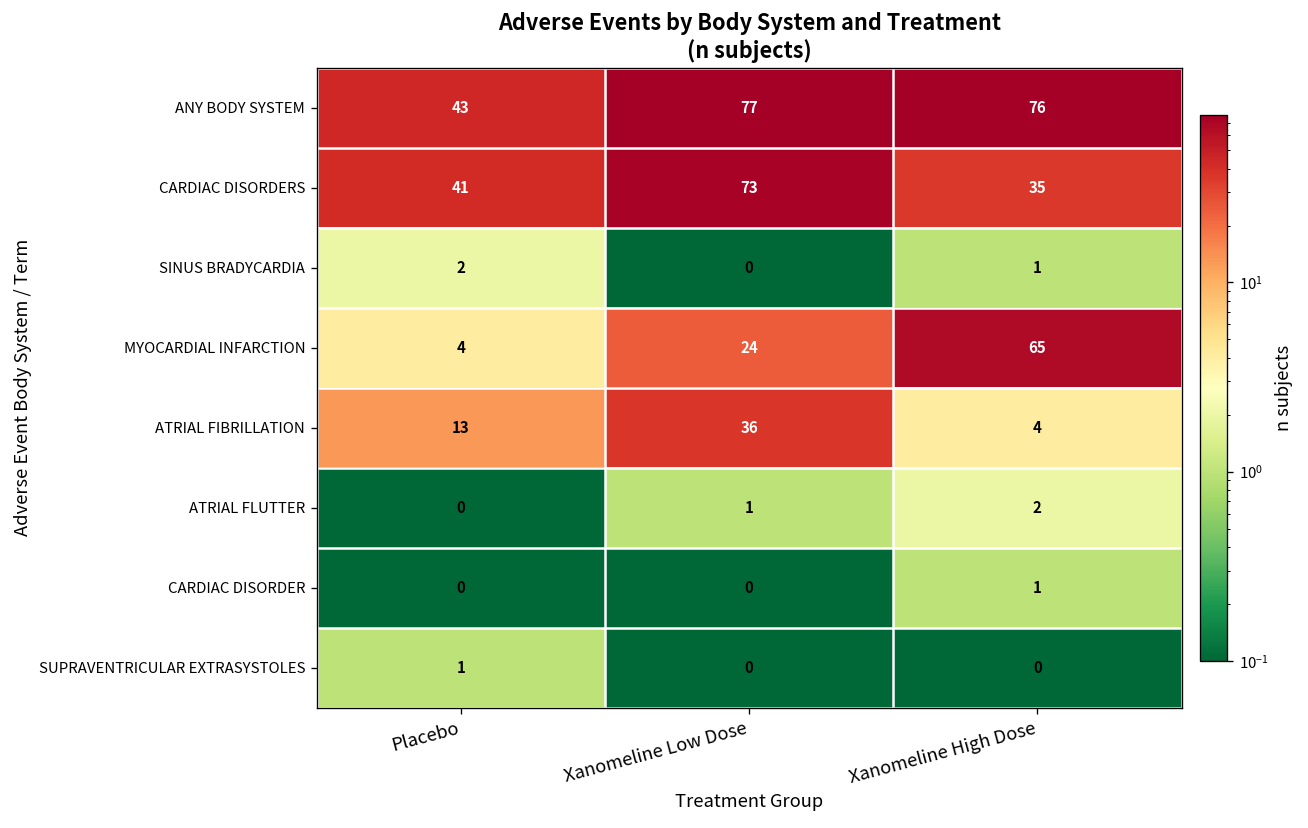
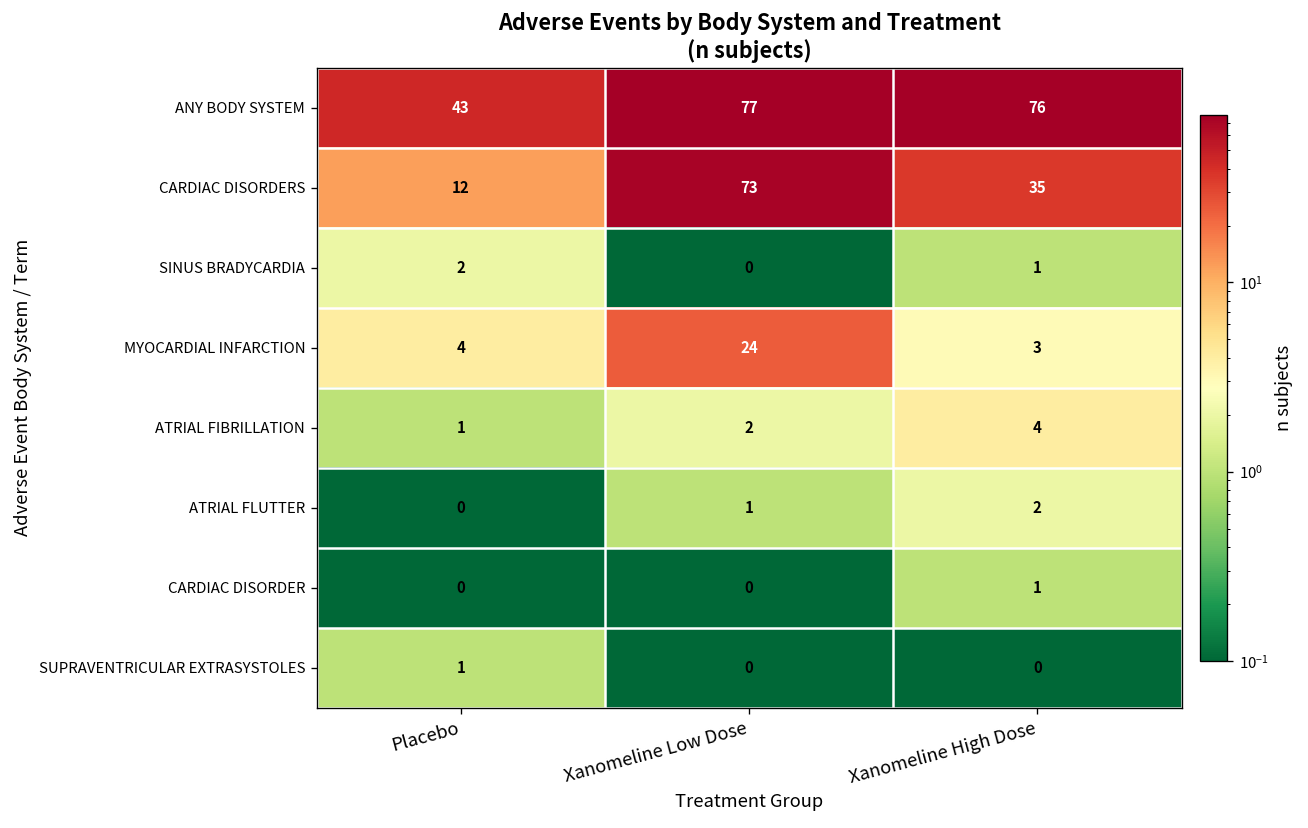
  {
    "ANY BODY SYSTEM": {
      "Placebo": 43,
      "Xanomeline Low Dose": 77,
      "Xanomeline High Dose": 76
    },
    "CARDIAC DISORDERS": {
-     "Placebo": 41,
+     "Placebo": 12,
      "Xanomeline Low Dose": 73,
      "Xanomeline High Dose": 35
    },
    "SINUS BRADYCARDIA": {
      "Placebo": 2,
      "Xanomeline Low Dose": 0,
      "Xanomeline High Dose": 1
    },
    "MYOCARDIAL INFARCTION": {
      "Placebo": 4,
      "Xanomeline Low Dose": 24,
-     "Xanomeline High Dose": 65
+     "Xanomeline High Dose": 3
    },
    "ATRIAL FIBRILLATION": {
-     "Placebo": 13,
-     "Xanomeline Low Dose": 36,
+     "Placebo": 1,
+     "Xanomeline Low Dose": 2,
      "Xanomeline High Dose": 4
    },
    "ATRIAL FLUTTER": {
      "Placebo": 0,
      "Xanomeline Low Dose": 1,
      "Xanomeline High Dose": 2
    },
    "CARDIAC DISORDER": {
      "Placebo": 0,
      "Xanomeline Low Dose": 0,
      "Xanomeline High Dose": 1
    },
    "SUPRAVENTRICULAR EXTRASYSTOLES": {
      "Placebo": 1,
      "Xanomeline Low Dose": 0,
      "Xanomeline High Dose": 0
    }
  }
